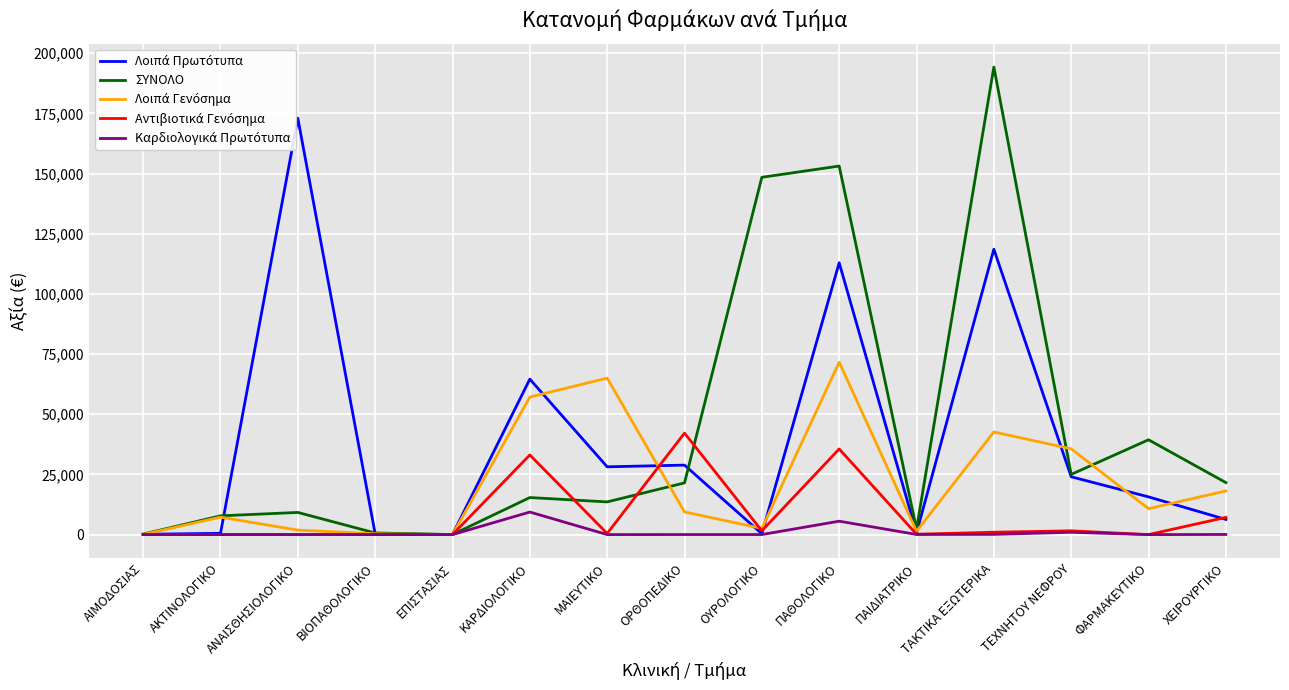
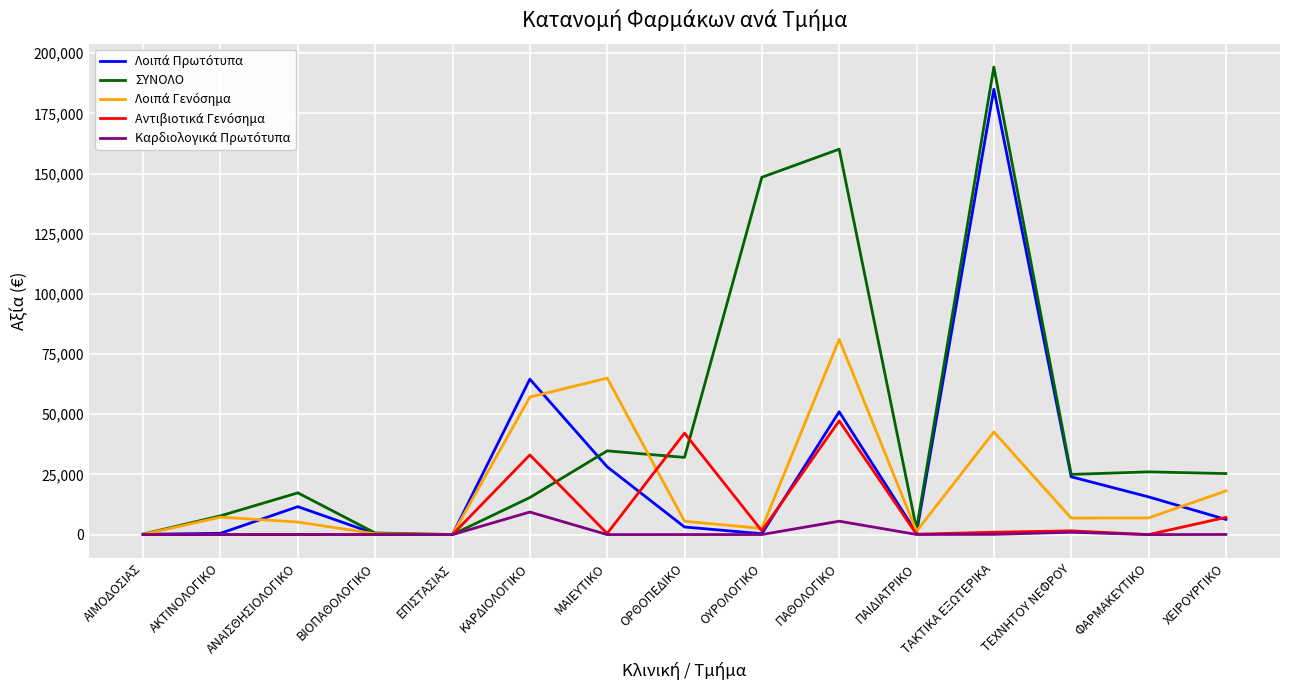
  {
    "Λοιπά Πρωτότυπα": {
-     "ΑΝΑΙΣΘΗΣΙΟΛΟΓΙΚΟ": "173,000",
+     "ΑΝΑΙΣΘΗΣΙΟΛΟΓΙΚΟ": "12,000",
      "ΚΑΡΔΙΟΛΟΓΙΚΟ": "65,000",
      "ΜΑΙΕΥΤΙΚΟ": "28,000",
-     "ΟΡΘΟΠΕΔΙΚΟ": "29,000",
-     "ΠΑΘΟΛΟΓΙΚΟ": "113,000",
-     "ΤΑΚΤΙΚΑ ΕΞΩΤΕΡΙΚΑ": "119,000",
+     "ΟΡΘΟΠΕΔΙΚΟ": "3,000",
+     "ΠΑΘΟΛΟΓΙΚΟ": "51,000",
+     "ΤΑΚΤΙΚΑ ΕΞΩΤΕΡΙΚΑ": "185,000",
      "ΦΑΡΜΑΚΕΥΤΙΚΟ": "16,000"
    },
    "ΣΥΝΟΛΟ": {
-     "ΑΝΑΙΣΘΗΣΙΟΛΟΓΙΚΟ": "9,000",
+     "ΑΝΑΙΣΘΗΣΙΟΛΟΓΙΚΟ": "17,000",
      "ΚΑΡΔΙΟΛΟΓΙΚΟ": "15,000",
-     "ΜΑΙΕΥΤΙΚΟ": "14,000",
-     "ΟΡΘΟΠΕΔΙΚΟ": "21,000",
+     "ΜΑΙΕΥΤΙΚΟ": "35,000",
+     "ΟΡΘΟΠΕΔΙΚΟ": "32,000",
      "ΟΥΡΟΛΟΓΙΚΟ": "148,000",
-     "ΠΑΘΟΛΟΓΙΚΟ": "153,000",
+     "ΠΑΘΟΛΟΓΙΚΟ": "160,000",
      "ΤΑΚΤΙΚΑ ΕΞΩΤΕΡΙΚΑ": "194,000",
-     "ΦΑΡΜΑΚΕΥΤΙΚΟ": "39,000",
-     "ΧΕΙΡΟΥΡΓΙΚΟ": "22,000"
+     "ΦΑΡΜΑΚΕΥΤΙΚΟ": "26,000",
+     "ΧΕΙΡΟΥΡΓΙΚΟ": "25,000"
    },
    "Λοιπά Γενόσημα": {
-     "ΑΝΑΙΣΘΗΣΙΟΛΟΓΙΚΟ": "2,000",
+     "ΑΝΑΙΣΘΗΣΙΟΛΟΓΙΚΟ": "5,000",
      "ΚΑΡΔΙΟΛΟΓΙΚΟ": "57,000",
      "ΜΑΙΕΥΤΙΚΟ": "65,000",
-     "ΟΡΘΟΠΕΔΙΚΟ": "9,000",
-     "ΠΑΘΟΛΟΓΙΚΟ": "72,000",
+     "ΟΡΘΟΠΕΔΙΚΟ": "6,000",
+     "ΠΑΘΟΛΟΓΙΚΟ": "81,000",
      "ΤΑΚΤΙΚΑ ΕΞΩΤΕΡΙΚΑ": "43,000",
-     "ΤΕΧΝΗΤΟΥ ΝΕΦΡΟΥ": "36,000",
-     "ΦΑΡΜΑΚΕΥΤΙΚΟ": "11,000",
+     "ΤΕΧΝΗΤΟΥ ΝΕΦΡΟΥ": "7,000",
+     "ΦΑΡΜΑΚΕΥΤΙΚΟ": "7,000",
      "ΧΕΙΡΟΥΡΓΙΚΟ": "18,000"
    },
    "Αντιβιοτικά Γενόσημα": {
      "ΚΑΡΔΙΟΛΟΓΙΚΟ": "33,000",
      "ΟΡΘΟΠΕΔΙΚΟ": "42,000",
-     "ΠΑΘΟΛΟΓΙΚΟ": "36,000"
+     "ΠΑΘΟΛΟΓΙΚΟ": "47,000"
    },
    "Καρδιολογικά Πρωτότυπα": {
      "ΚΑΡΔΙΟΛΟΓΙΚΟ": "9,000",
      "ΟΡΘΟΠΕΔΙΚΟ": "0",
      "ΠΑΘΟΛΟΓΙΚΟ": "6,000",
      "ΧΕΙΡΟΥΡΓΙΚΟ": "0"
    }
  }
